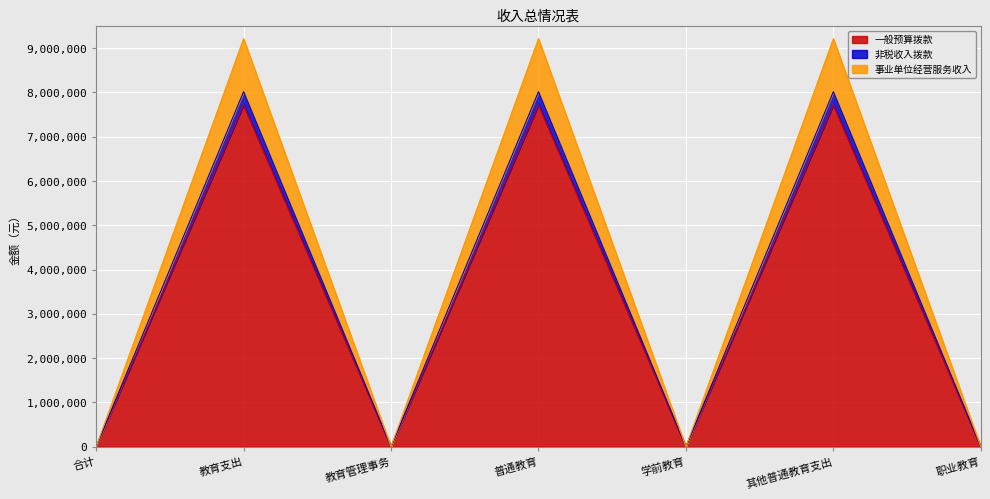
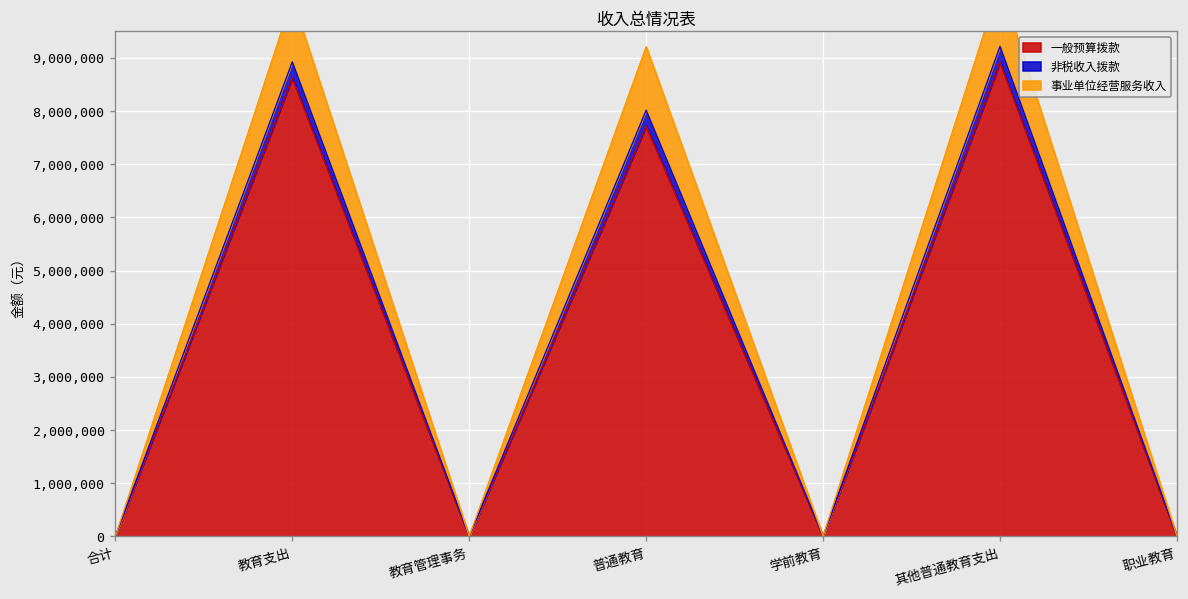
  {
    "一般预算拨款": {
-     "教育支出": "7,700,000",
+     "教育支出": "8,600,000",
      "普通教育": "7,700,000",
-     "其他普通教育支出": "7,700,000"
+     "其他普通教育支出": "8,900,000"
    },
    "非税收入拨款": {
      "教育支出": "300,000",
      "普通教育": "300,000",
      "其他普通教育支出": "300,000"
    },
    "事业单位经营服务收入": {
      "普通教育": "1,200,000"
    }
  }
